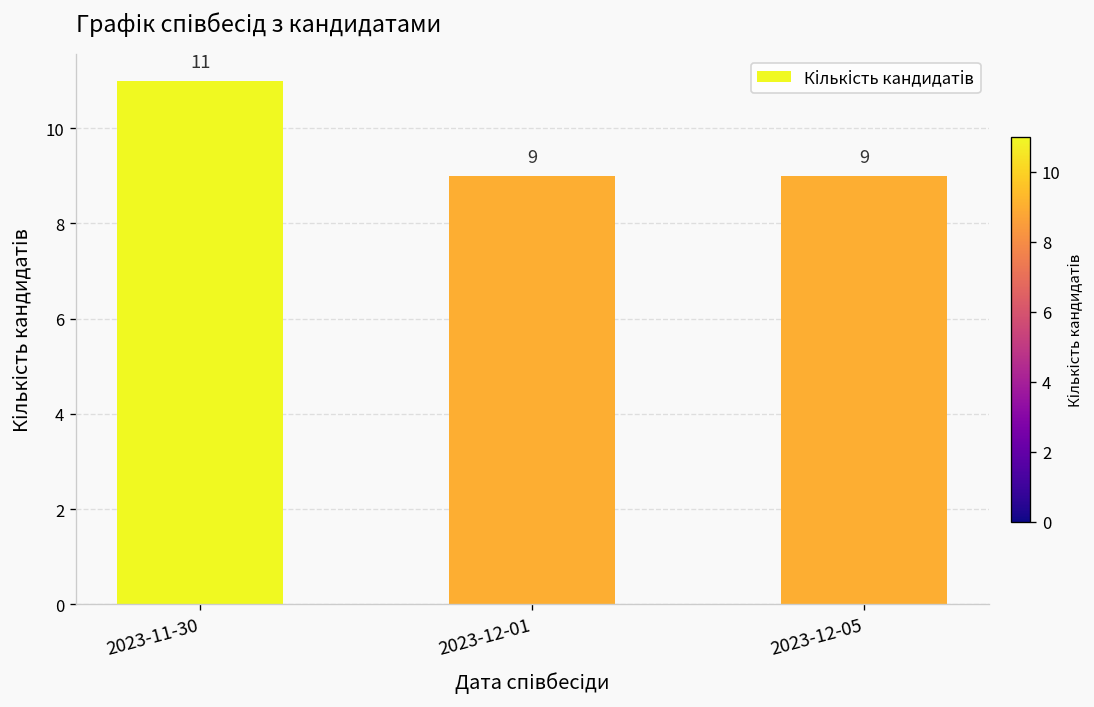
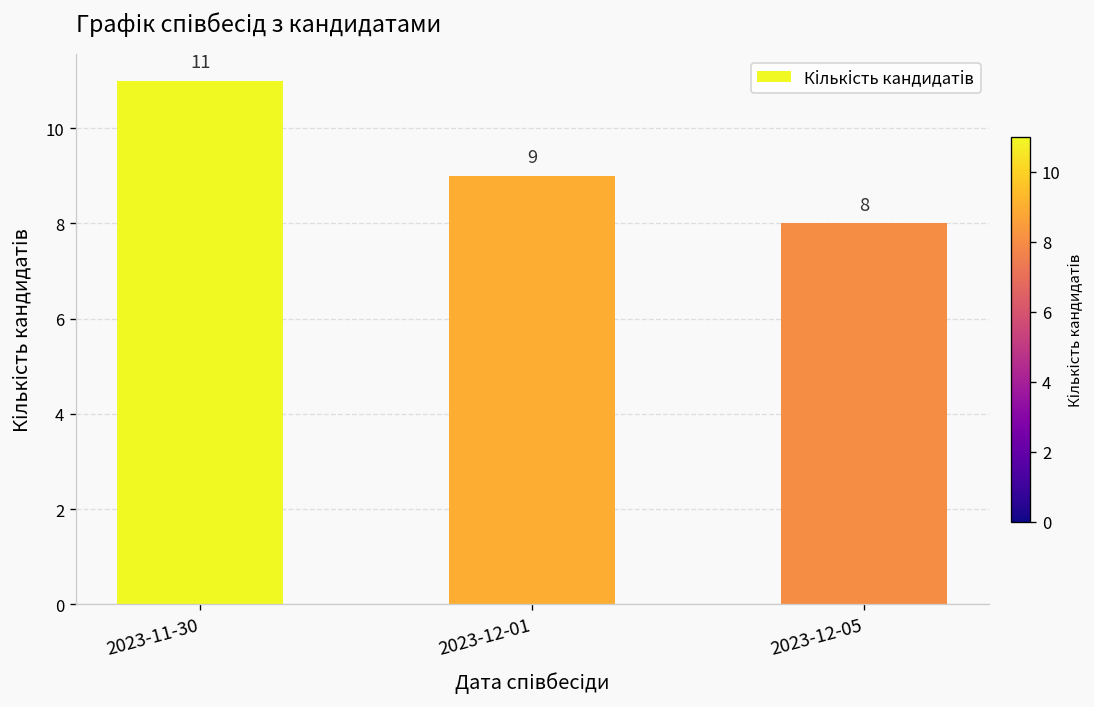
  {
    "2023-11-30": 11,
    "2023-12-01": 9,
-   "2023-12-05": 9
+   "2023-12-05": 8
  }
